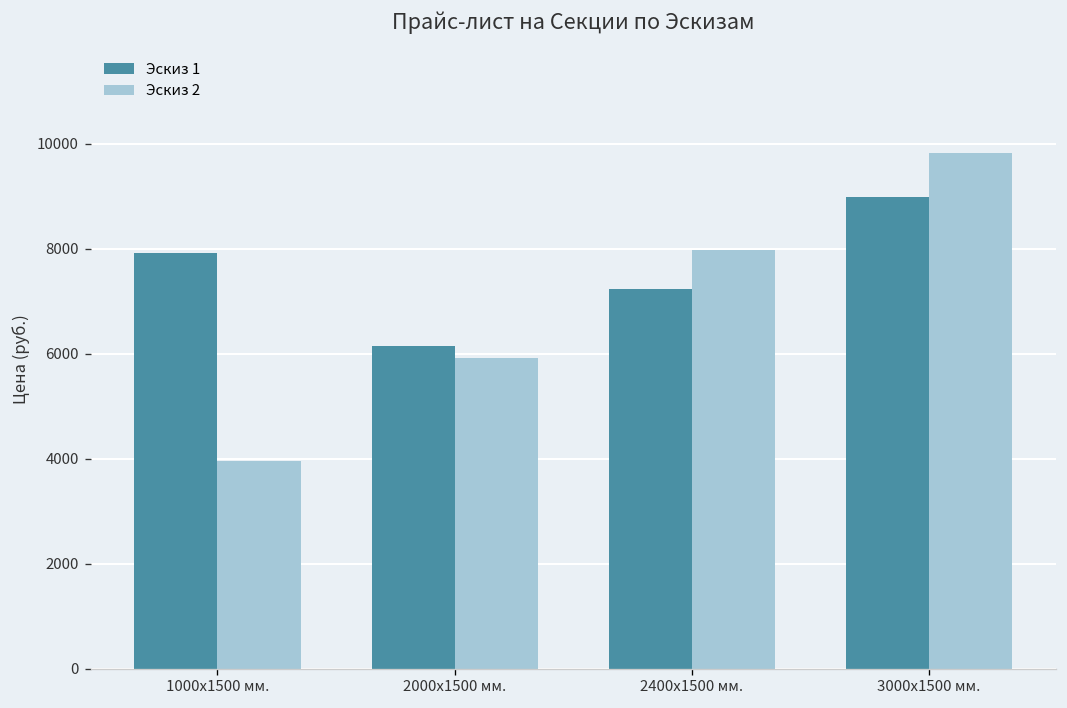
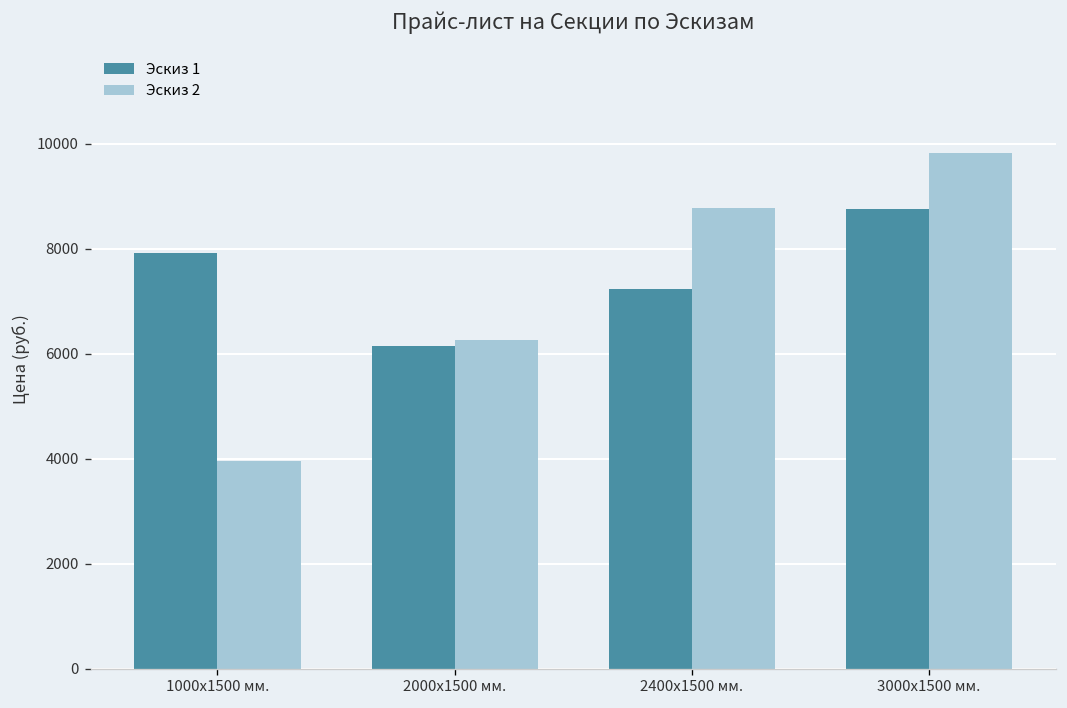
  {
    "Эскиз 1": {
      "1000х1500 мм.": 7900,
      "2000х1500 мм.": 6100,
      "2400х1500 мм.": 7200,
-     "3000х1500 мм.": 9000
+     "3000х1500 мм.": 8800
    },
    "Эскиз 2": {
      "1000х1500 мм.": 4000,
-     "2000х1500 мм.": 5900,
-     "2400х1500 мм.": 8000,
+     "2000х1500 мм.": 6300,
+     "2400х1500 мм.": 8800,
      "3000х1500 мм.": 9800
    }
  }
